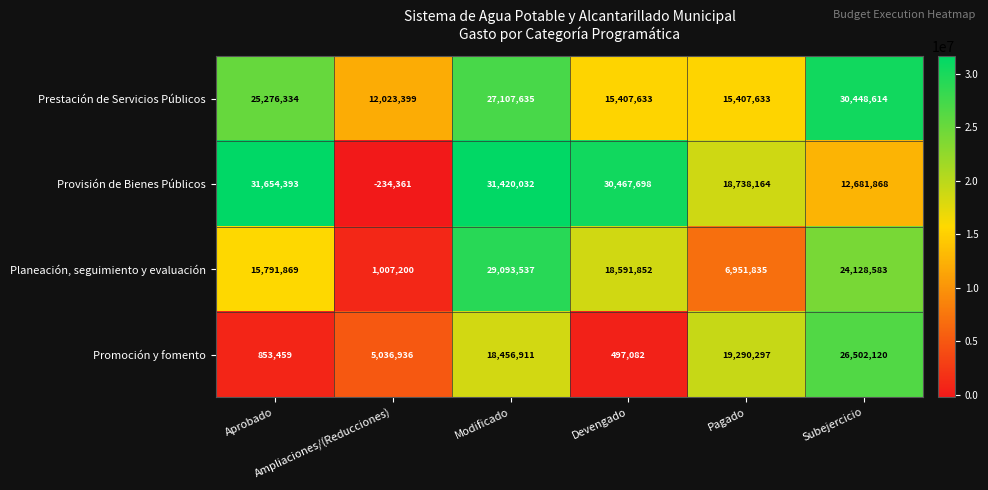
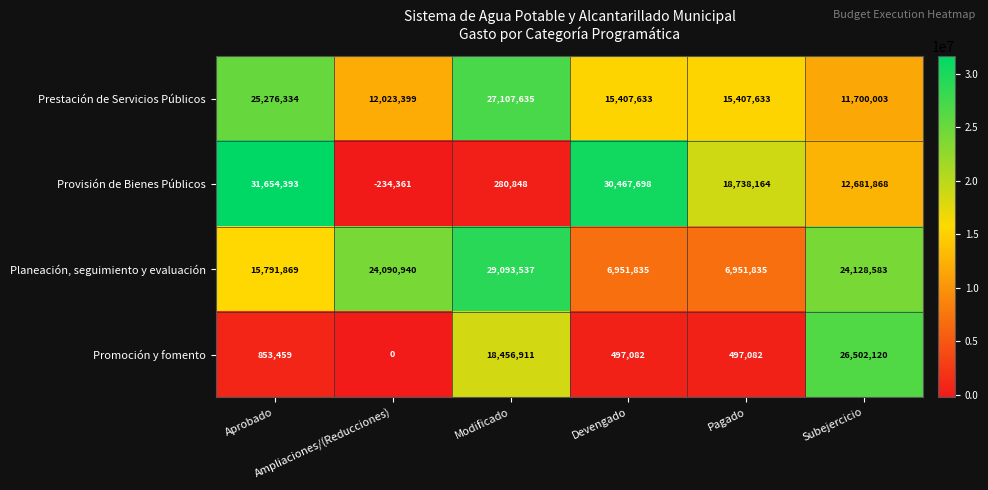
  {
    "Prestación de Servicios Públicos": {
      "Aprobado": "25,276,334",
      "Ampliaciones/(Reducciones)": "12,023,399",
      "Modificado": "27,107,635",
      "Devengado": "15,407,633",
      "Pagado": "15,407,633",
-     "Subejercicio": "30,448,614"
+     "Subejercicio": "11,700,003"
    },
    "Provisión de Bienes Públicos": {
      "Aprobado": "31,654,393",
      "Ampliaciones/(Reducciones)": "-234,361",
-     "Modificado": "31,420,032",
+     "Modificado": "280,848",
      "Devengado": "30,467,698",
      "Pagado": "18,738,164",
      "Subejercicio": "12,681,868"
    },
    "Planeación, seguimiento y evaluación": {
      "Aprobado": "15,791,869",
-     "Ampliaciones/(Reducciones)": "1,007,200",
+     "Ampliaciones/(Reducciones)": "24,090,940",
      "Modificado": "29,093,537",
-     "Devengado": "18,591,852",
+     "Devengado": "6,951,835",
      "Pagado": "6,951,835",
      "Subejercicio": "24,128,583"
    },
    "Promoción y fomento": {
      "Aprobado": "853,459",
-     "Ampliaciones/(Reducciones)": "5,036,936",
+     "Ampliaciones/(Reducciones)": "0",
      "Modificado": "18,456,911",
      "Devengado": "497,082",
-     "Pagado": "19,290,297",
+     "Pagado": "497,082",
      "Subejercicio": "26,502,120"
    }
  }
